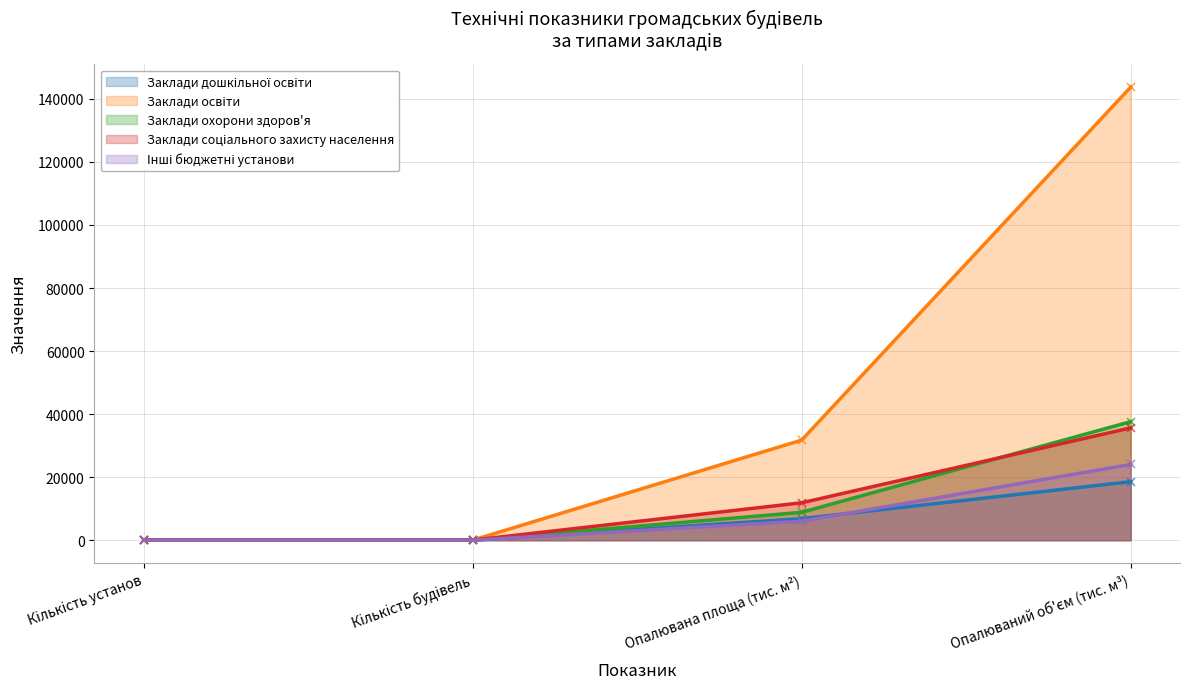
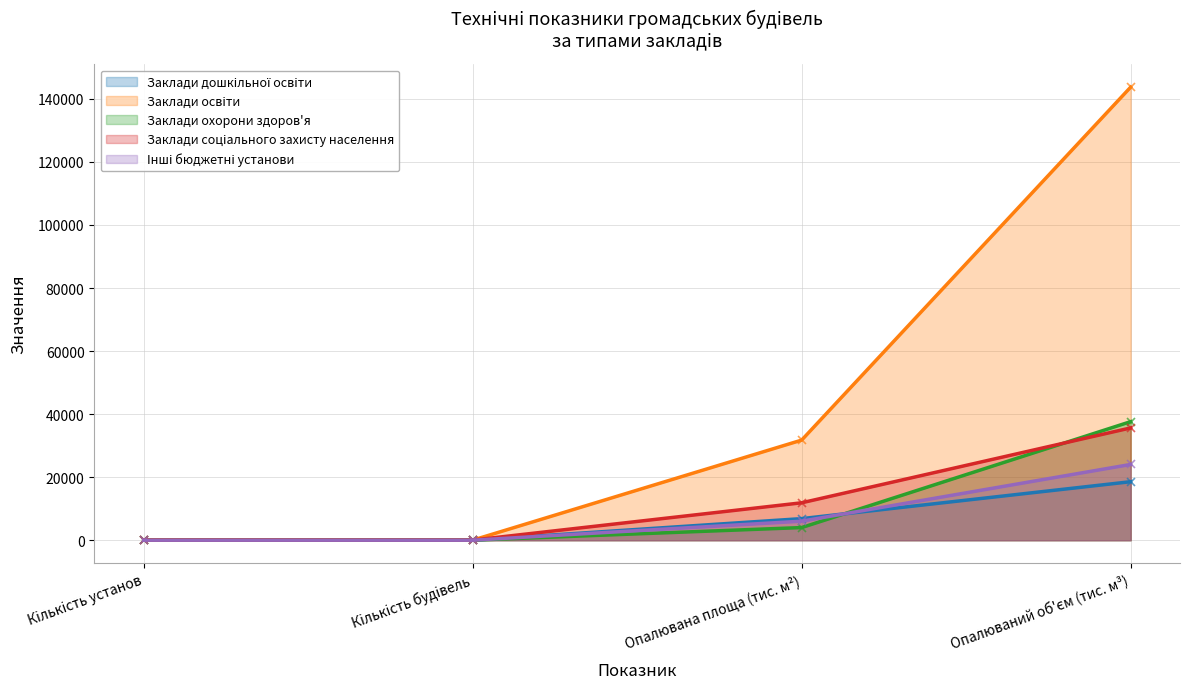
  {
    "Заклади охорони здоров'я": {
-     "Опалювана площа (тис. м²)": 9000,
+     "Опалювана площа (тис. м²)": 4000,
      "Опалюваний об'єм (тис. м³)": 38000
    }
  }
